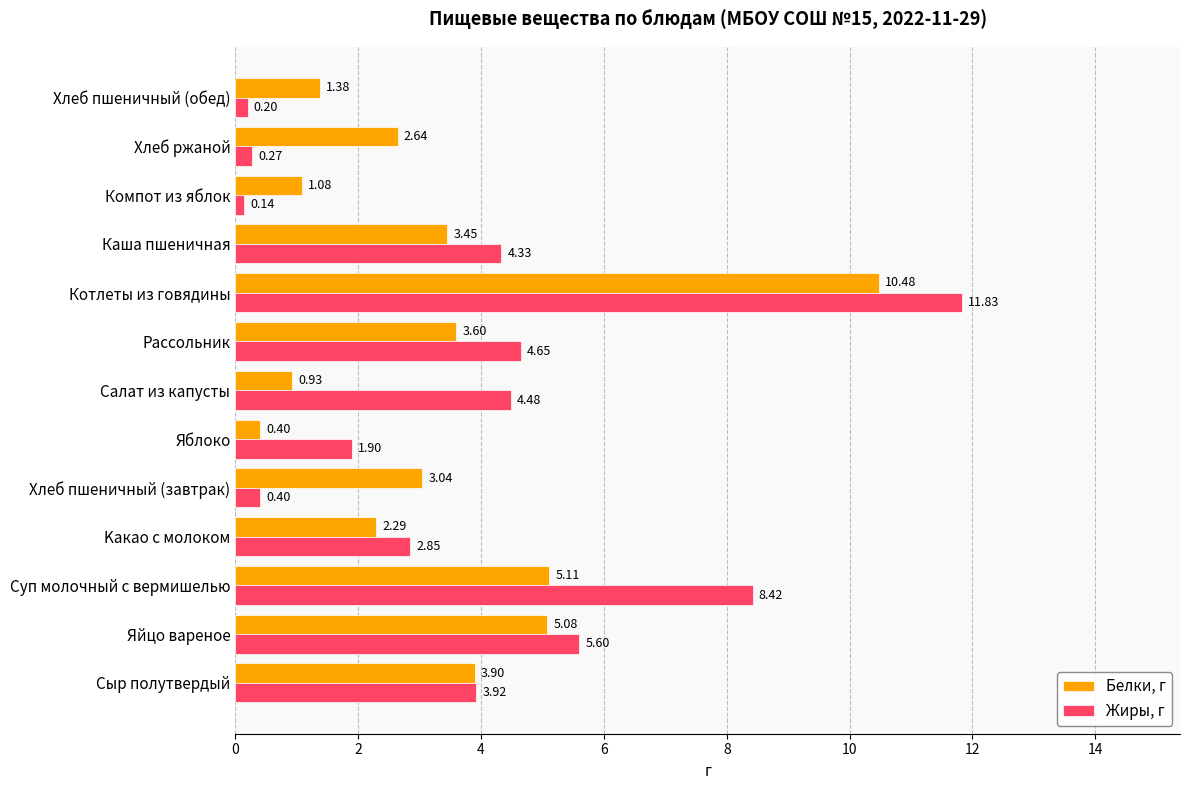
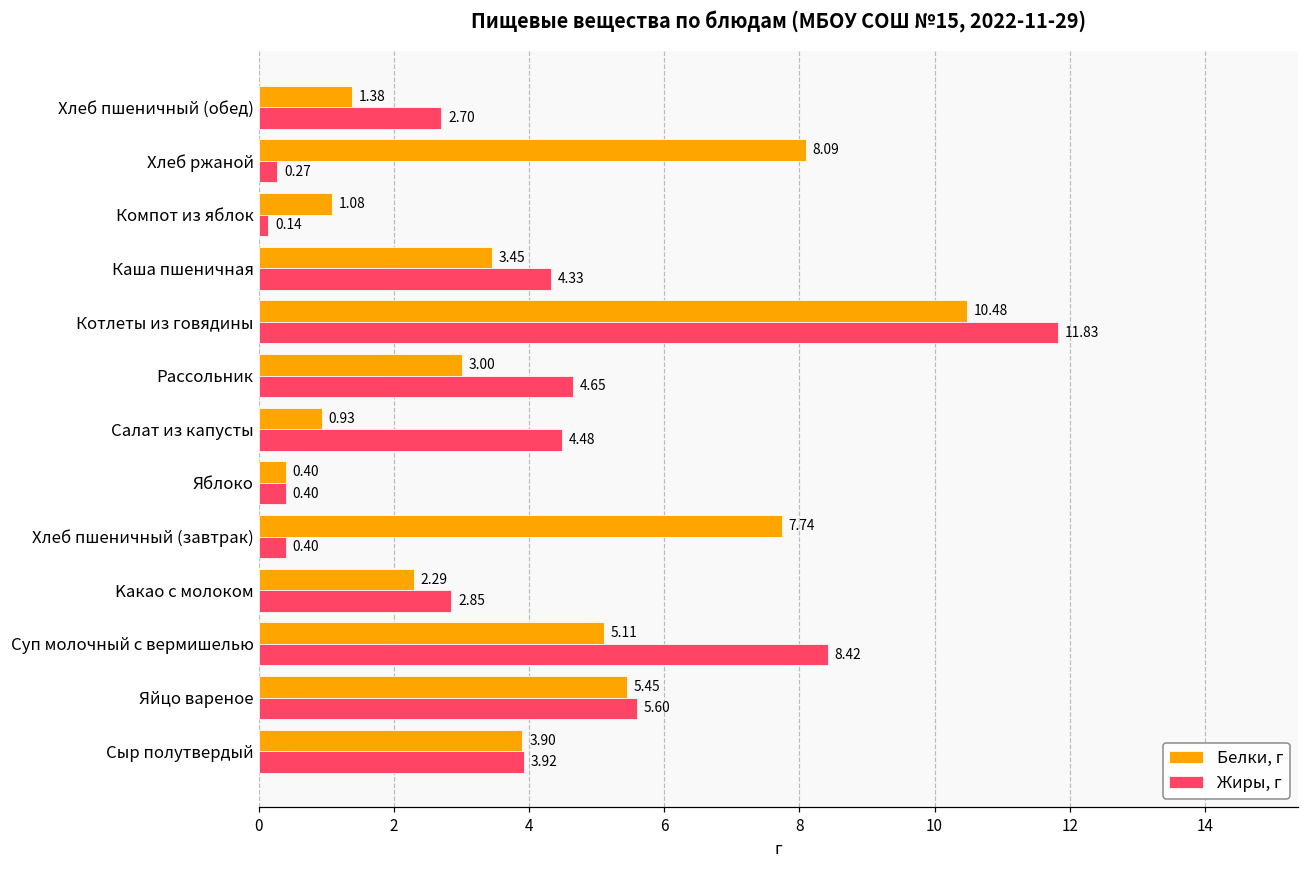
  {
    "Белки, г": {
      "Хлеб пшеничный (обед)": 1.38,
-     "Хлеб ржаной": 2.64,
+     "Хлеб ржаной": 8.09,
      "Компот из яблок": 1.08,
      "Каша пшеничная": 3.45,
      "Котлеты из говядины": 10.48,
-     "Рассольник": 3.60,
+     "Рассольник": 3.00,
      "Салат из капусты": 0.93,
      "Яблоко": 0.40,
-     "Хлеб пшеничный (завтрак)": 3.04,
+     "Хлеб пшеничный (завтрак)": 7.74,
      "Kaкao с молоком": 2.29,
      "Суп молочный с вермишелью": 5.11,
-     "Яйцо вареное": 5.08,
+     "Яйцо вареное": 5.45,
      "Сыр полутвердый": 3.90
    },
    "Жиры, г": {
-     "Хлеб пшеничный (обед)": 0.20,
+     "Хлеб пшеничный (обед)": 2.70,
      "Хлеб ржаной": 0.27,
      "Компот из яблок": 0.14,
      "Каша пшеничная": 4.33,
      "Котлеты из говядины": 11.83,
      "Рассольник": 4.65,
      "Салат из капусты": 4.48,
-     "Яблоко": 1.90,
+     "Яблоко": 0.40,
      "Хлеб пшеничный (завтрак)": 0.40,
      "Kaкao с молоком": 2.85,
      "Суп молочный с вермишелью": 8.42,
      "Яйцо вареное": 5.60,
      "Сыр полутвердый": 3.92
    }
  }
